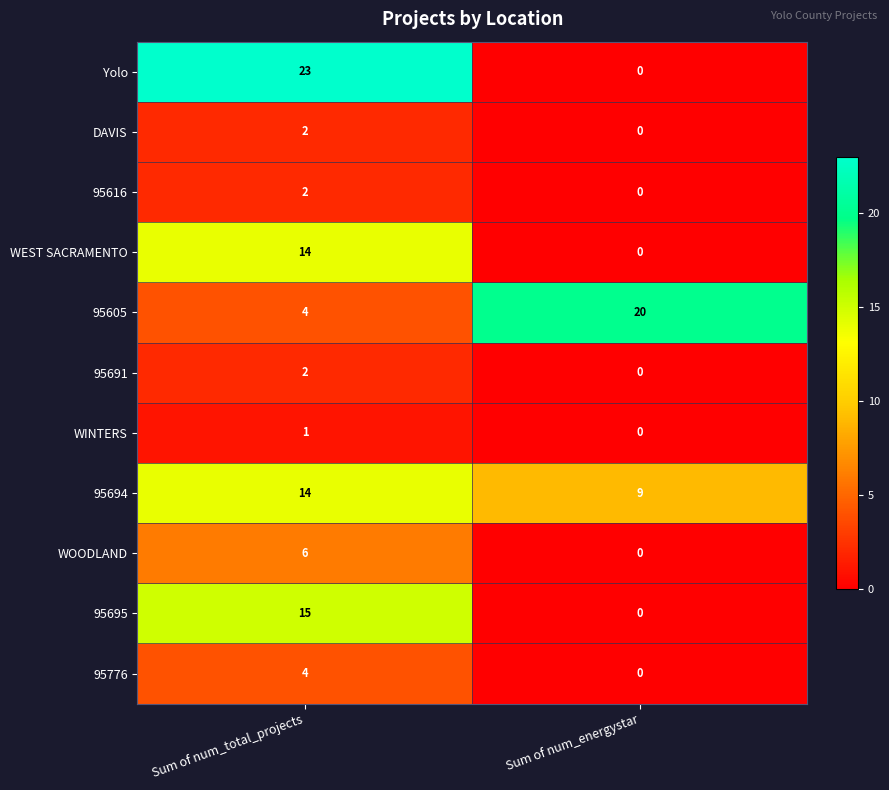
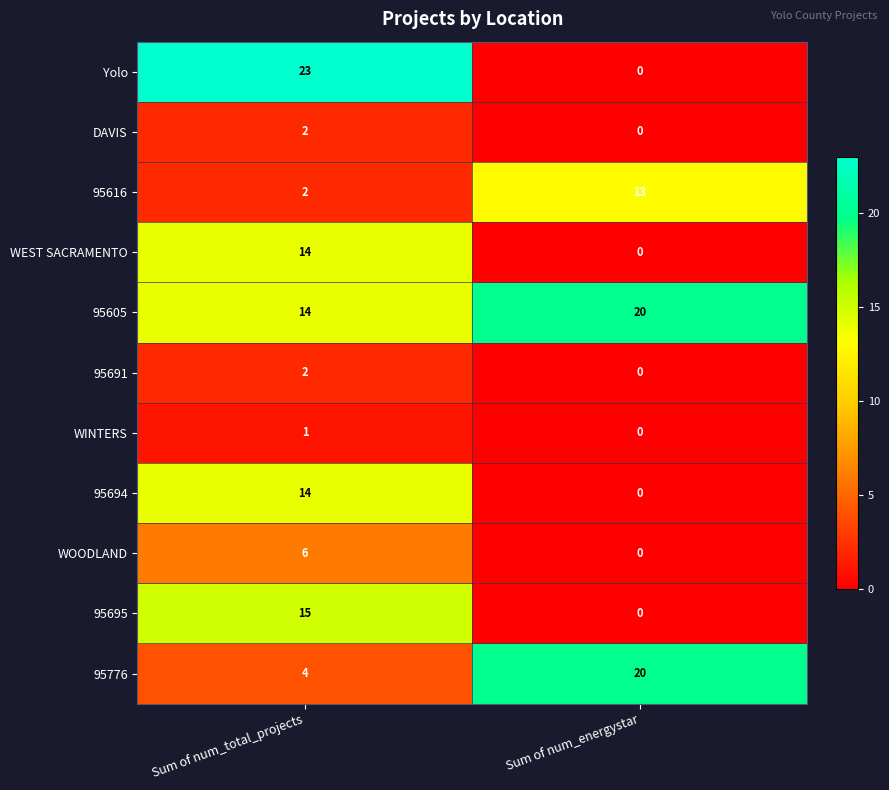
  {
    "Yolo": {
      "Sum of num_total_projects": 23,
      "Sum of num_energystar": 0
    },
    "DAVIS": {
      "Sum of num_total_projects": 2,
      "Sum of num_energystar": 0
    },
    "95616": {
      "Sum of num_total_projects": 2,
-     "Sum of num_energystar": 0
+     "Sum of num_energystar": 13
    },
    "WEST SACRAMENTO": {
      "Sum of num_total_projects": 14,
      "Sum of num_energystar": 0
    },
    "95605": {
-     "Sum of num_total_projects": 4,
+     "Sum of num_total_projects": 14,
      "Sum of num_energystar": 20
    },
    "95691": {
      "Sum of num_total_projects": 2,
      "Sum of num_energystar": 0
    },
    "WINTERS": {
      "Sum of num_total_projects": 1,
      "Sum of num_energystar": 0
    },
    "95694": {
      "Sum of num_total_projects": 14,
-     "Sum of num_energystar": 9
+     "Sum of num_energystar": 0
    },
    "WOODLAND": {
      "Sum of num_total_projects": 6,
      "Sum of num_energystar": 0
    },
    "95695": {
      "Sum of num_total_projects": 15,
      "Sum of num_energystar": 0
    },
    "95776": {
      "Sum of num_total_projects": 4,
-     "Sum of num_energystar": 0
+     "Sum of num_energystar": 20
    }
  }
